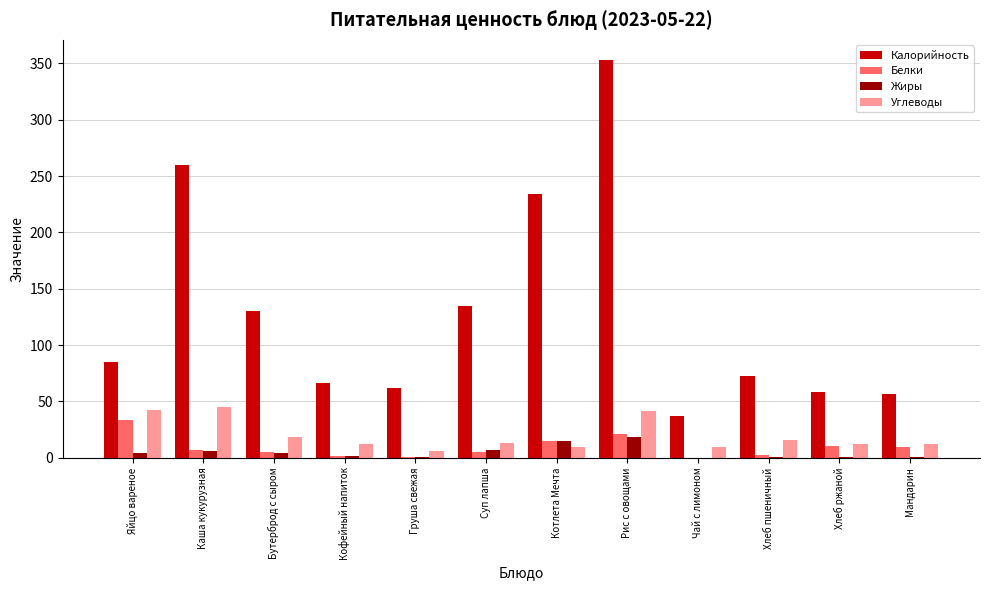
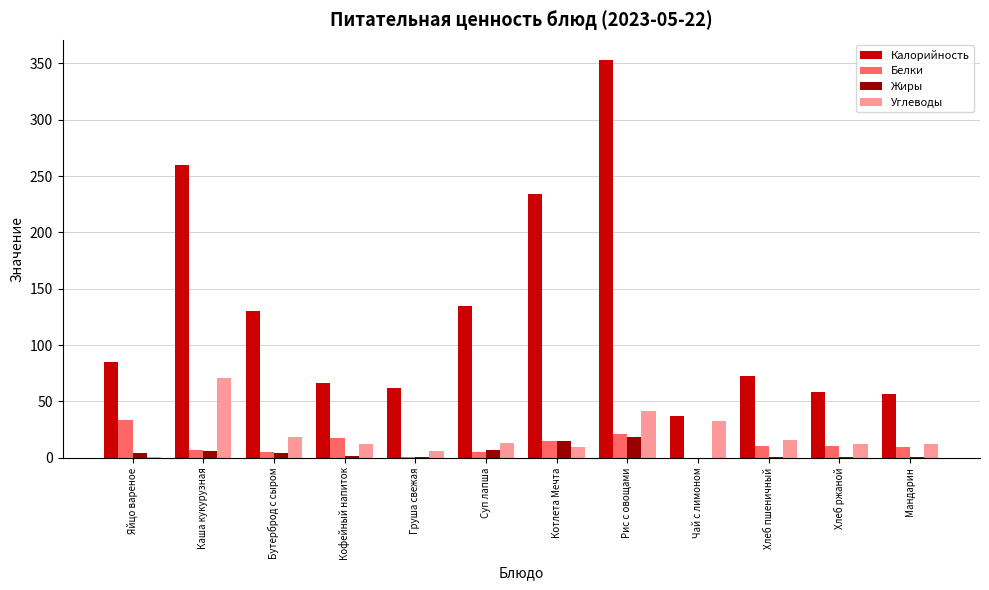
  {
    "Белки": {
      "Яйцо вареное": 33,
      "Каша кукурузная": 7,
      "Бутерброд с сыром": 5,
-     "Кофейный напиток": 2,
+     "Кофейный напиток": 17,
      "Суп лапша": 5,
      "Котлета Мечта": 15,
      "Рис с овощами": 21,
-     "Хлеб пшеничный": 2,
+     "Хлеб пшеничный": 11,
      "Хлеб ржаной": 10,
      "Мандарин": 9
    },
    "Углеводы": {
-     "Яйцо вареное": 42,
-     "Каша кукурузная": 45,
+     "Яйцо вареное": 0,
+     "Каша кукурузная": 71,
      "Бутерброд с сыром": 18,
      "Кофейный напиток": 13,
      "Груша свежая": 6,
      "Суп лапша": 13,
      "Котлета Мечта": 10,
      "Рис с овощами": 42,
-     "Чай с лимоном": 9,
+     "Чай с лимоном": 33,
      "Хлеб пшеничный": 15,
      "Хлеб ржаной": 12,
      "Мандарин": 12
    }
  }
